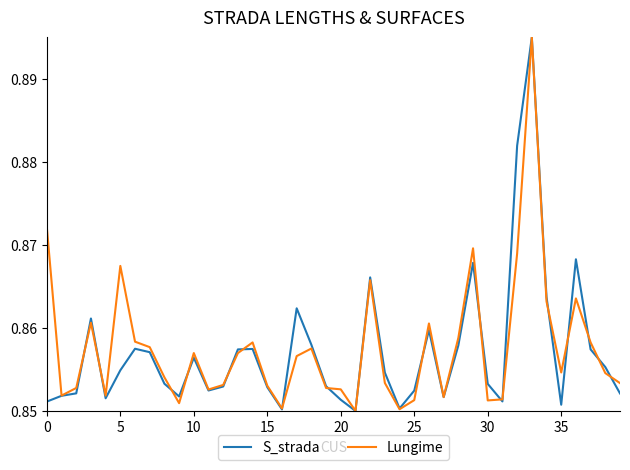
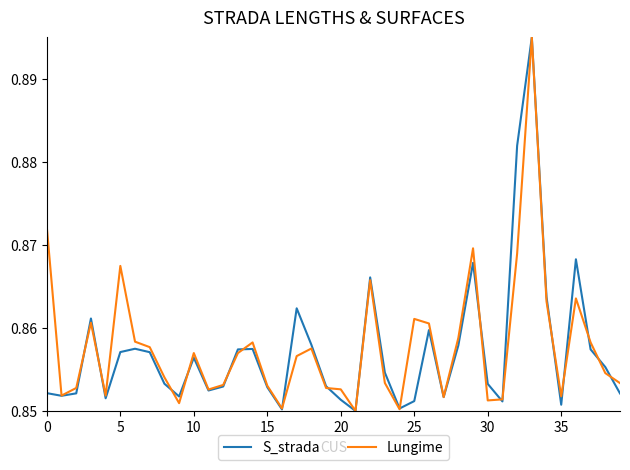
  {
    "S_strada": {
-     "0": 0.851,
-     "5": 0.855,
+     "0": 0.852,
+     "5": 0.857,
      "10": 0.856,
      "20": 0.851,
-     "25": 0.852,
+     "25": 0.851,
      "30": 0.853,
      "35": 0.851
    },
    "Lungime": {
      "0": 0.872,
      "5": 0.867,
      "10": 0.857,
      "20": 0.853,
-     "25": 0.851,
+     "25": 0.861,
      "30": 0.851,
-     "35": 0.855
+     "35": 0.852
    }
  }
